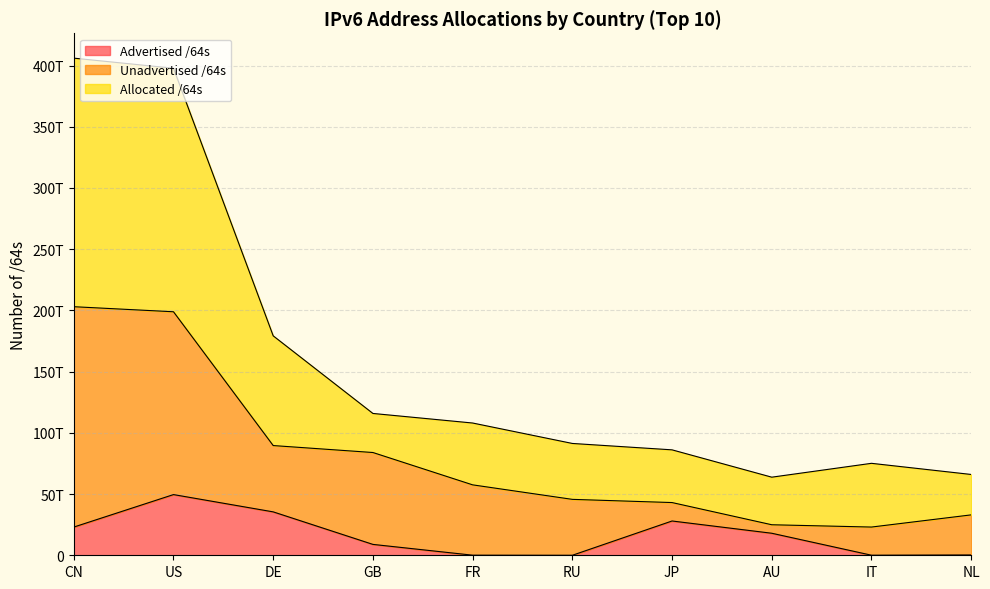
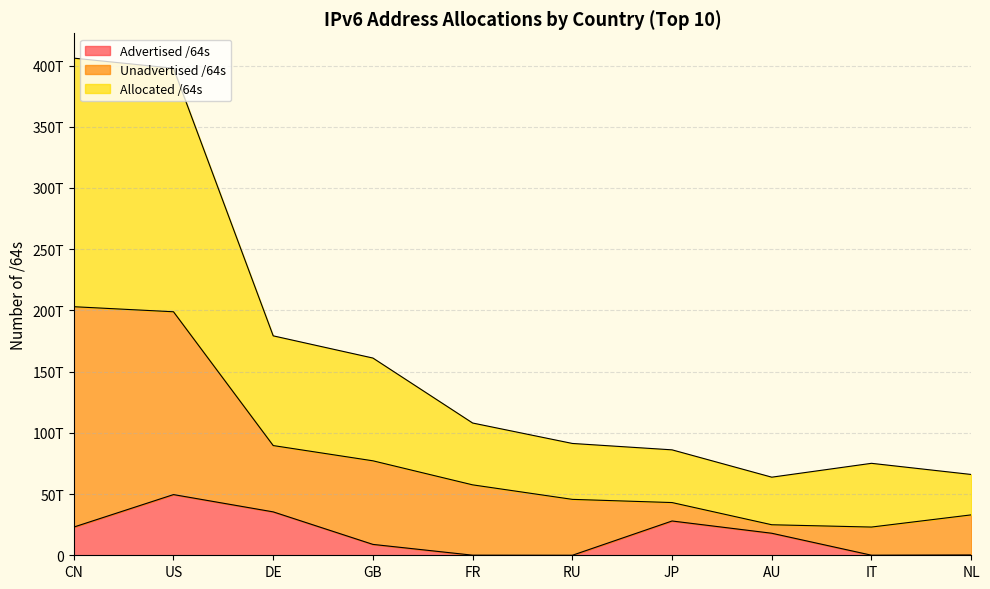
  {
    "Advertised /64s": {
      "CN": "23T",
      "US": "50T",
      "DE": "35T",
      "GB": "9T",
      "FR": "0T",
      "RU": "0T",
      "JP": "28T",
      "AU": "18T",
      "IT": "0T",
      "NL": "0T"
    },
    "Unadvertised /64s": {
      "CN": "180T",
      "US": "149T",
      "DE": "54T",
-     "GB": "75T",
+     "GB": "68T",
      "FR": "57T",
      "RU": "46T",
      "JP": "15T",
      "AU": "7T",
      "IT": "23T",
      "NL": "33T"
    },
    "Allocated /64s": {
      "CN": "203T",
      "DE": "90T",
-     "GB": "32T",
+     "GB": "84T",
      "FR": "51T",
      "RU": "46T",
      "JP": "43T",
      "AU": "39T",
      "IT": "52T",
      "NL": "33T"
    }
  }
